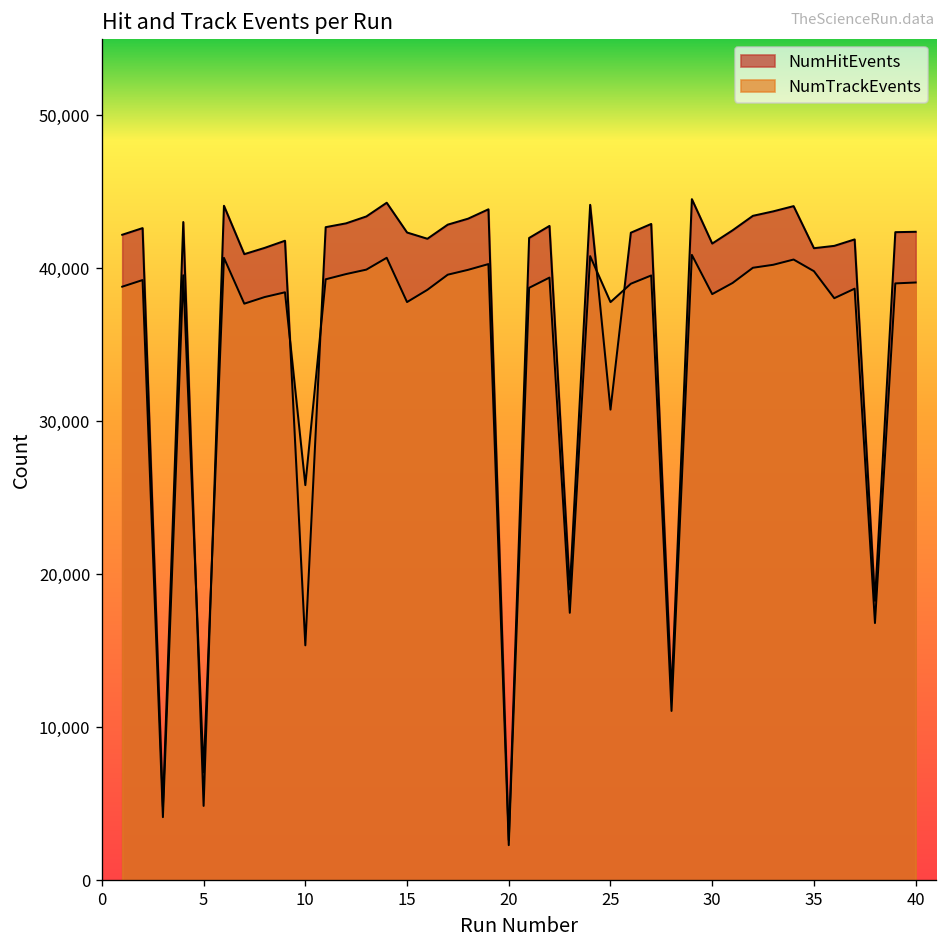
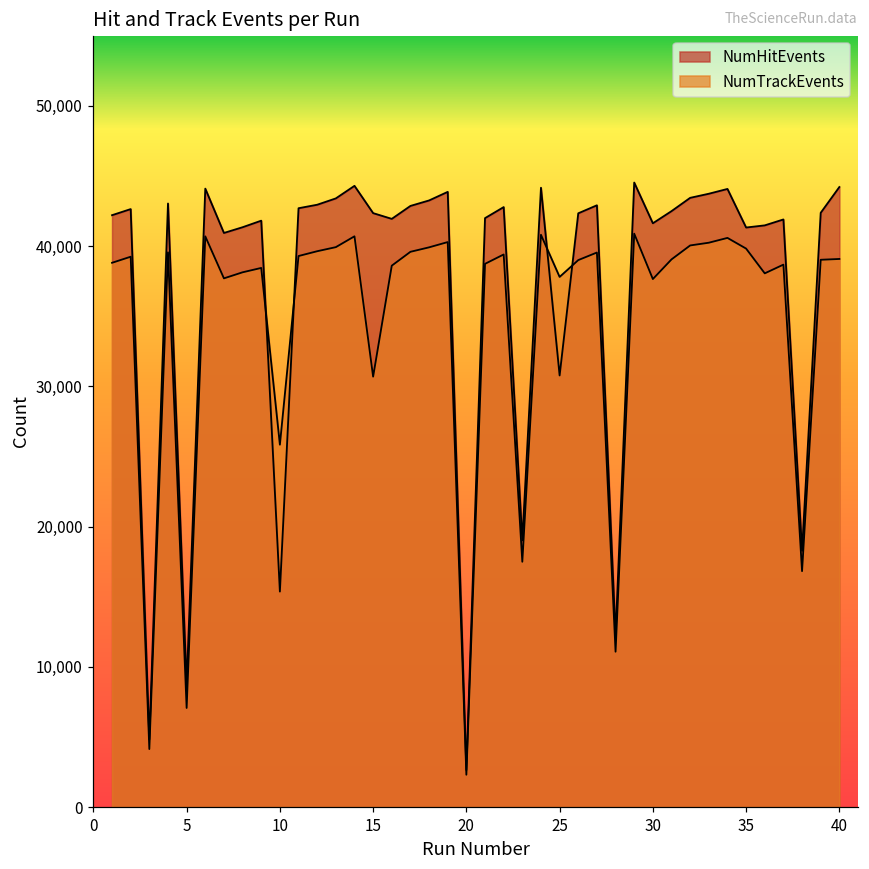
  {
    "NumHitEvents": {
-     "5": "4,900",
+     "5": "8,700",
      "10": "15,400",
      "15": "42,300",
      "20": "2,600",
      "25": "30,800",
      "30": "41,600",
      "35": "41,300",
-     "40": "42,400"
+     "40": "44,200"
    },
    "NumTrackEvents": {
      "5": "7,100",
      "10": "25,800",
-     "15": "37,800",
+     "15": "30,700",
      "20": "2,300",
      "25": "37,800",
-     "30": "38,300",
+     "30": "37,600",
      "35": "39,800",
      "40": "39,100"
    }
  }
